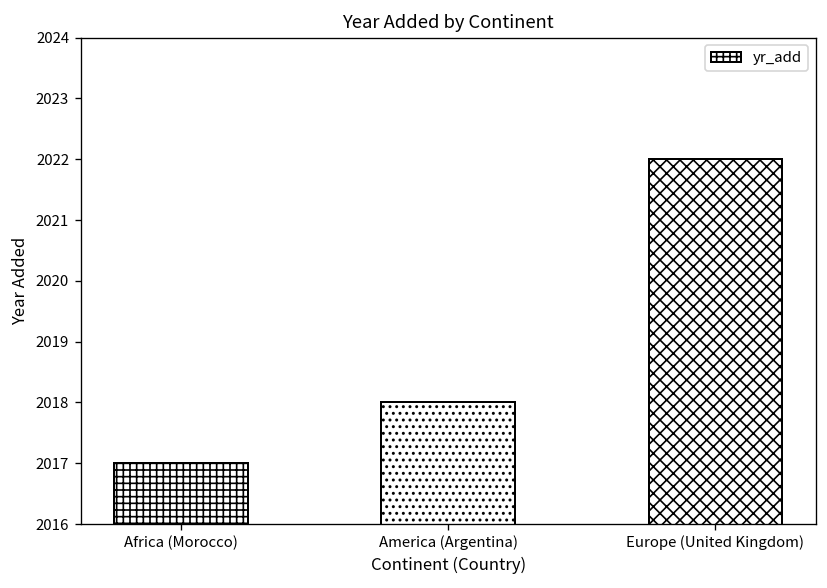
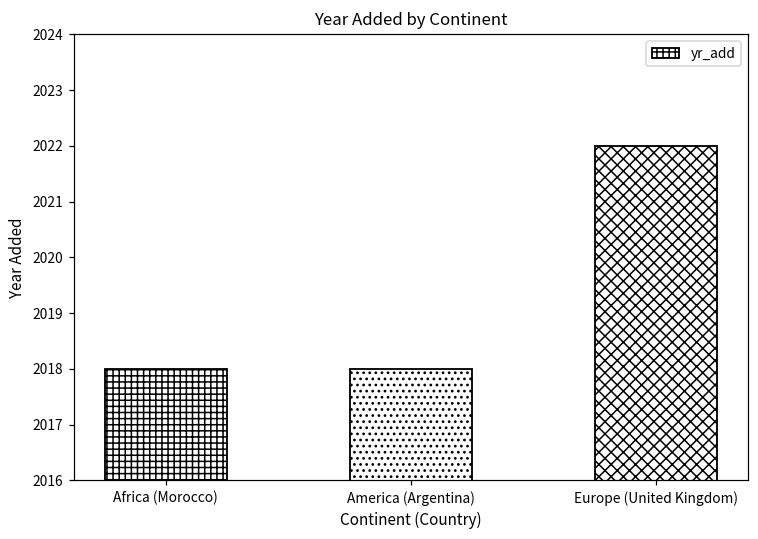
  {
-   "Africa (Morocco)": 2017,
+   "Africa (Morocco)": 2018,
    "America (Argentina)": 2018,
    "Europe (United Kingdom)": 2022
  }
